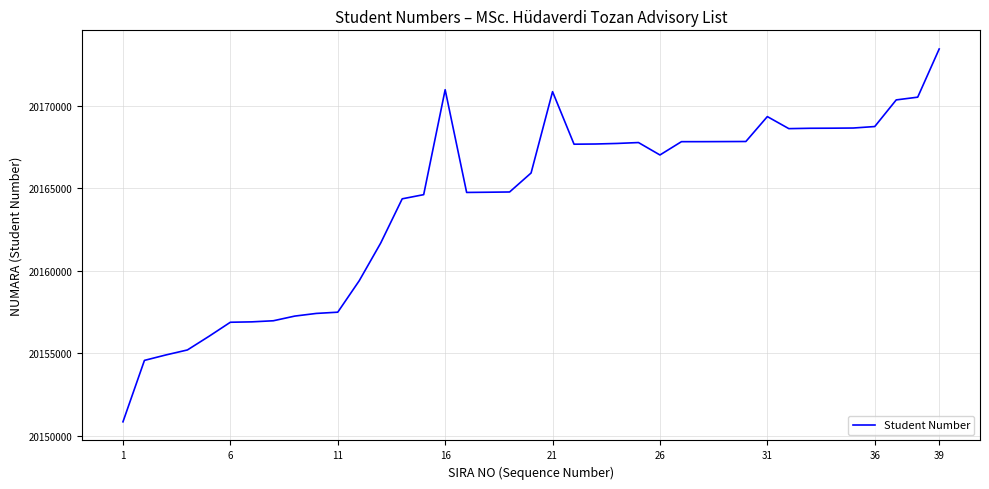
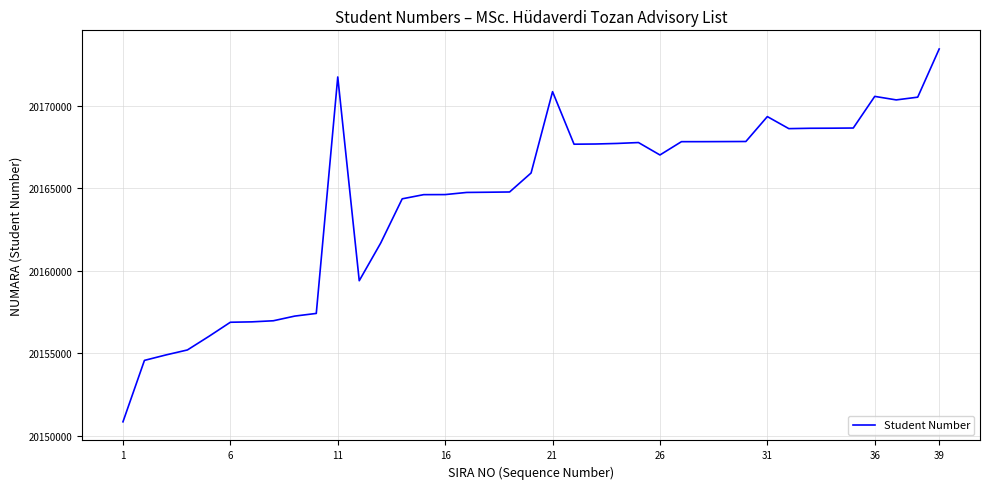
  {
    "1": 20150800,
    "6": 20156900,
-   "11": 20157500,
-   "16": 20171000,
+   "11": 20171700,
+   "16": 20164600,
    "21": 20170900,
    "26": 20167000,
    "31": 20169300,
-   "36": 20168700,
+   "36": 20170600,
    "39": 20173400
  }
